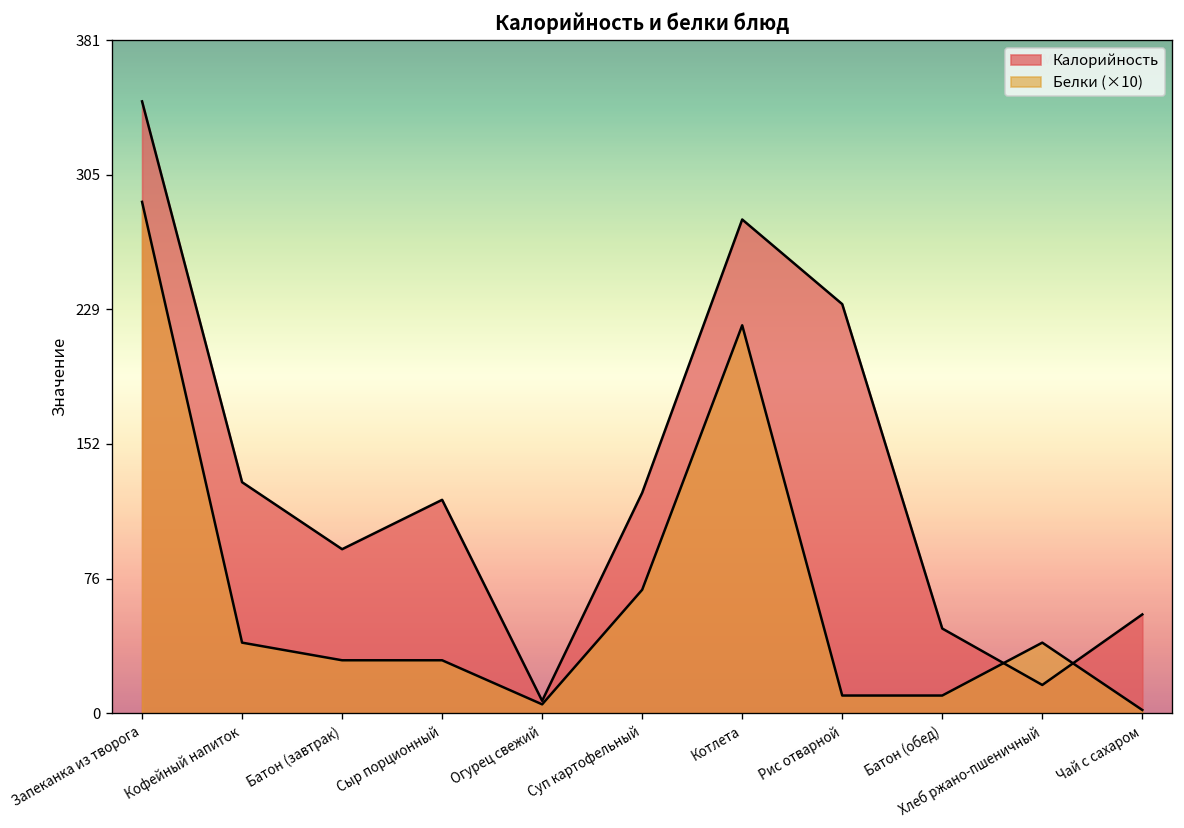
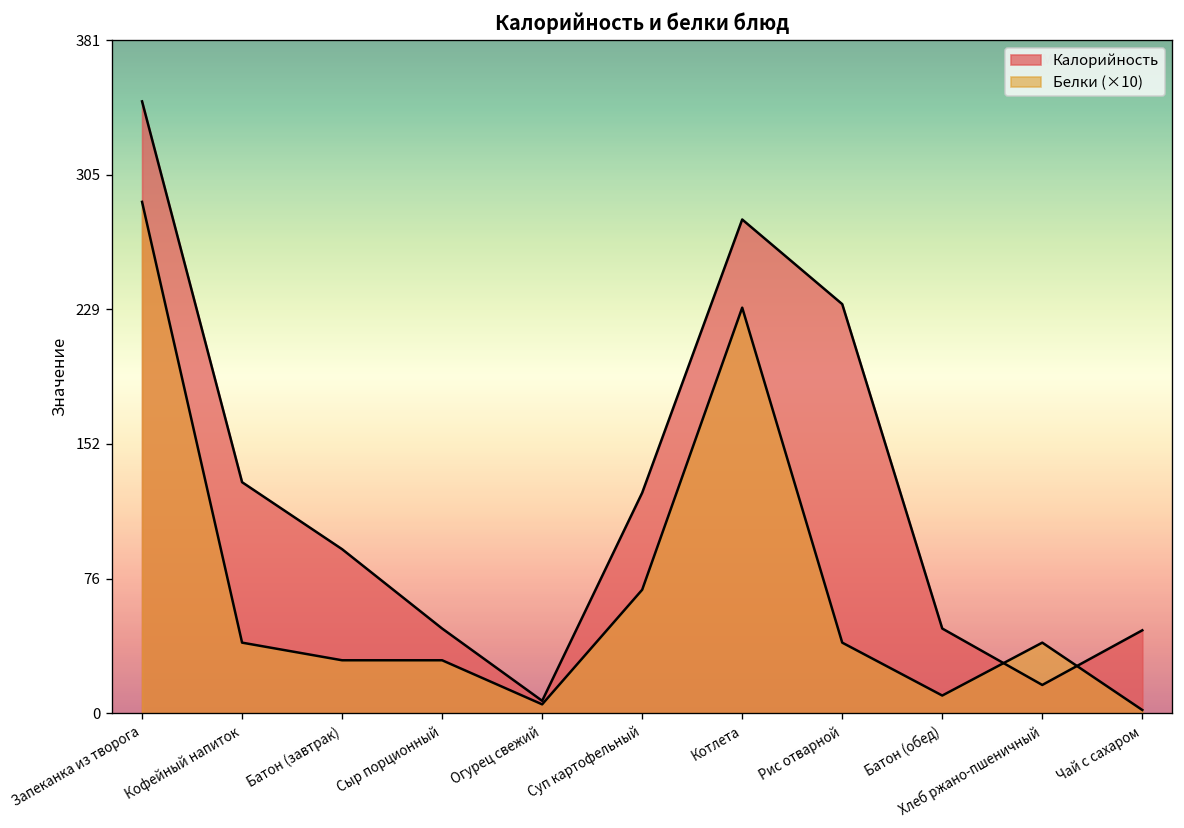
  {
    "Калорийность": {
      "Запеканка из творога": 347,
      "Кофейный напиток": 131,
      "Батон (завтрак)": 93,
-     "Сыр порционный": 121,
+     "Сыр порционный": 48,
      "Огурец свежий": 7,
      "Суп картофельный": 125,
      "Котлета": 280,
      "Рис отварной": 232,
      "Батон (обед)": 48,
      "Хлеб ржано-пшеничный": 16,
-     "Чай с сахаром": 56
+     "Чай с сахаром": 47
    },
    "Белки (×10)": {
      "Запеканка из творога": 290,
      "Кофейный напиток": 40,
      "Батон (завтрак)": 30,
      "Сыр порционный": 30,
      "Огурец свежий": 5,
      "Суп картофельный": 70,
-     "Котлета": 220,
-     "Рис отварной": 10,
+     "Котлета": 230,
+     "Рис отварной": 40,
      "Батон (обед)": 10,
      "Хлеб ржано-пшеничный": 40,
      "Чай с сахаром": 2
    }
  }
